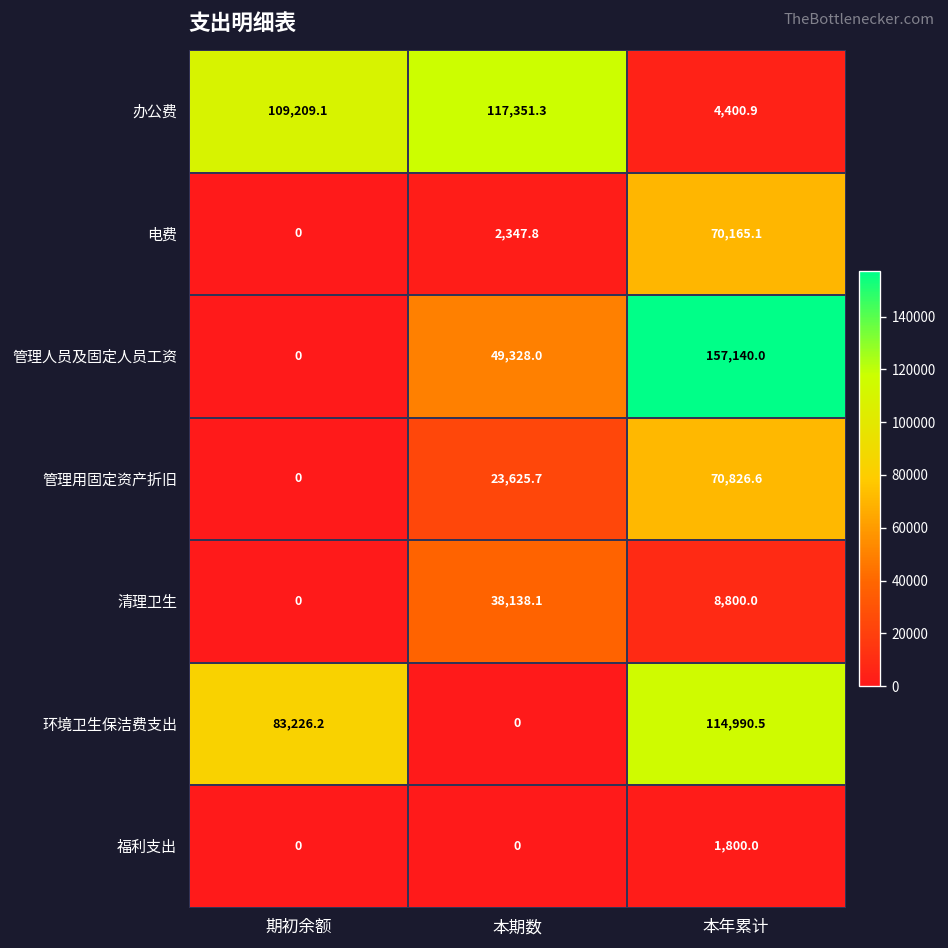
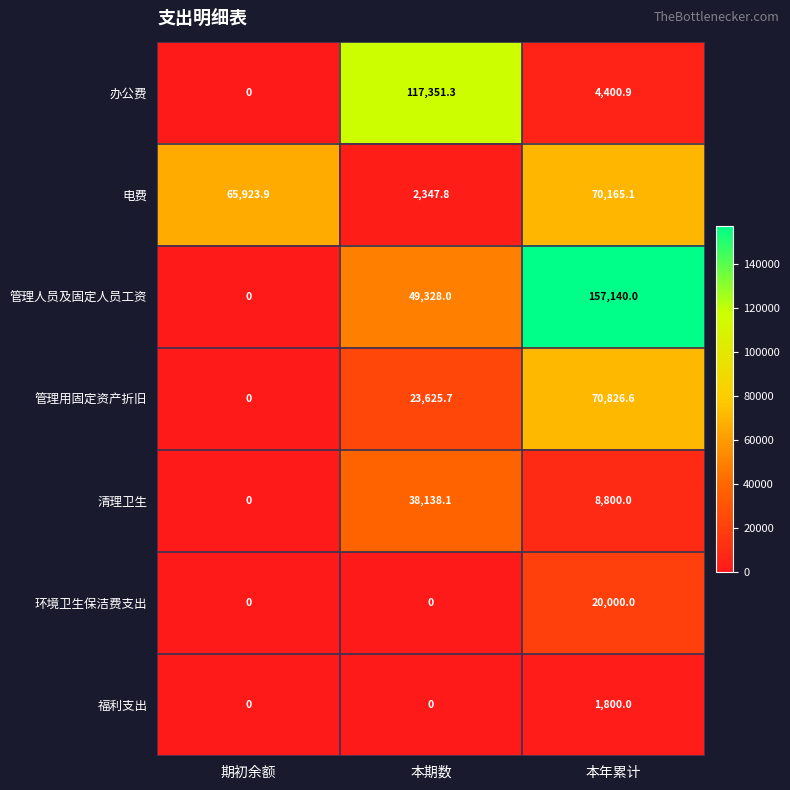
  {
    "办公费": {
-     "期初余额": "109,209.1",
+     "期初余额": "0",
      "本期数": "117,351.3",
      "本年累计": "4,400.9"
    },
    "电费": {
-     "期初余额": "0",
+     "期初余额": "65,923.9",
      "本期数": "2,347.8",
      "本年累计": "70,165.1"
    },
    "管理人员及固定人员工资": {
      "期初余额": "0",
      "本期数": "49,328.0",
      "本年累计": "157,140.0"
    },
    "管理用固定资产折旧": {
      "期初余额": "0",
      "本期数": "23,625.7",
      "本年累计": "70,826.6"
    },
    "清理卫生": {
      "期初余额": "0",
      "本期数": "38,138.1",
      "本年累计": "8,800.0"
    },
    "环境卫生保洁费支出": {
-     "期初余额": "83,226.2",
+     "期初余额": "0",
      "本期数": "0",
-     "本年累计": "114,990.5"
+     "本年累计": "20,000.0"
    },
    "福利支出": {
      "期初余额": "0",
      "本期数": "0",
      "本年累计": "1,800.0"
    }
  }
